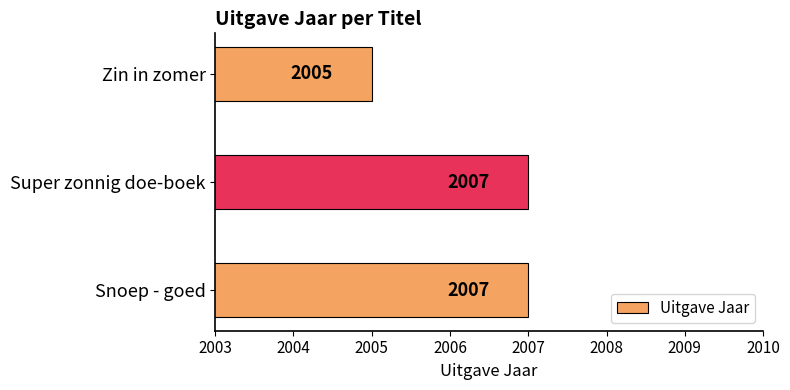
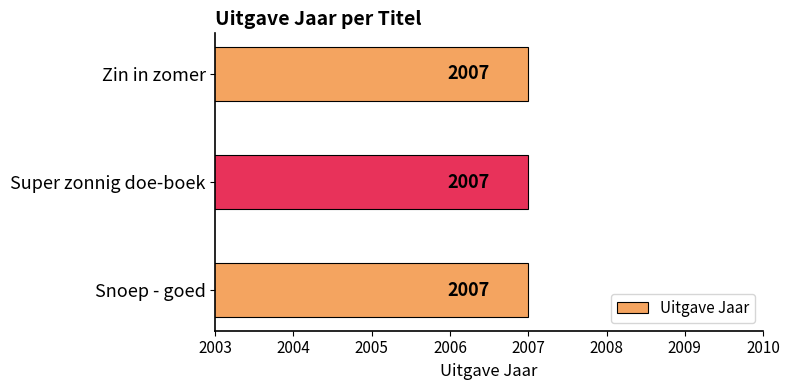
  {
-   "Zin in zomer": 2005,
+   "Zin in zomer": 2007,
    "Super zonnig doe-boek": 2007,
    "Snoep - goed": 2007
  }
